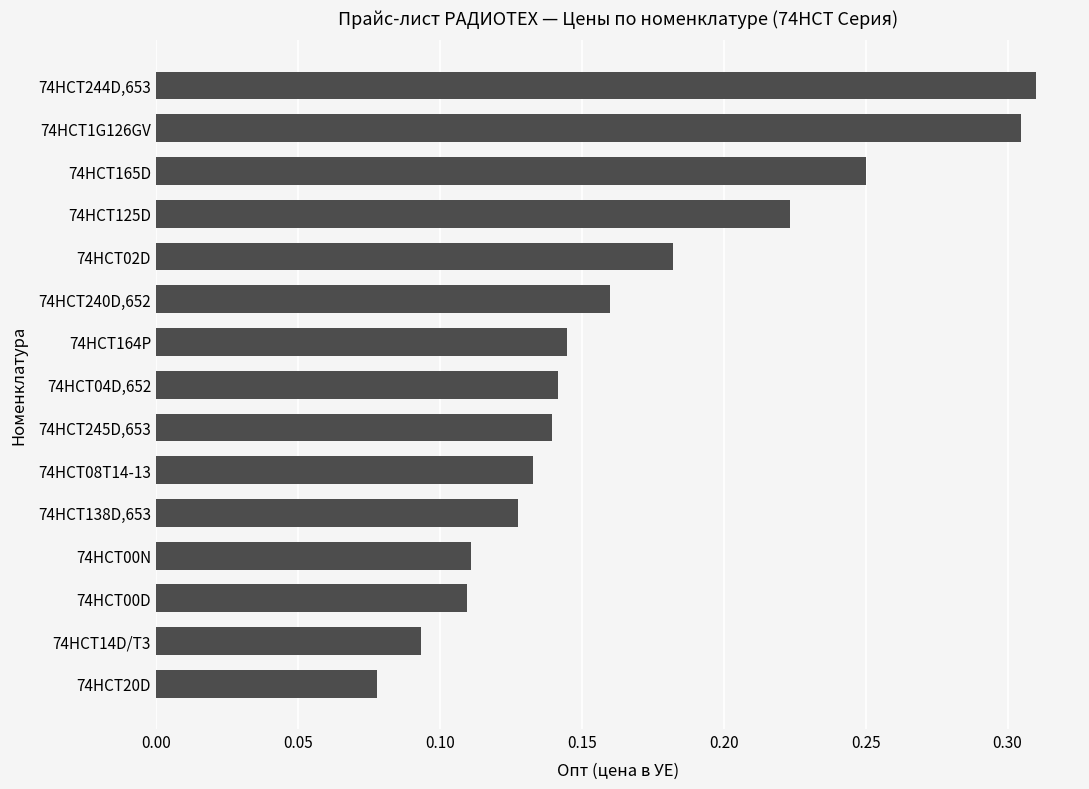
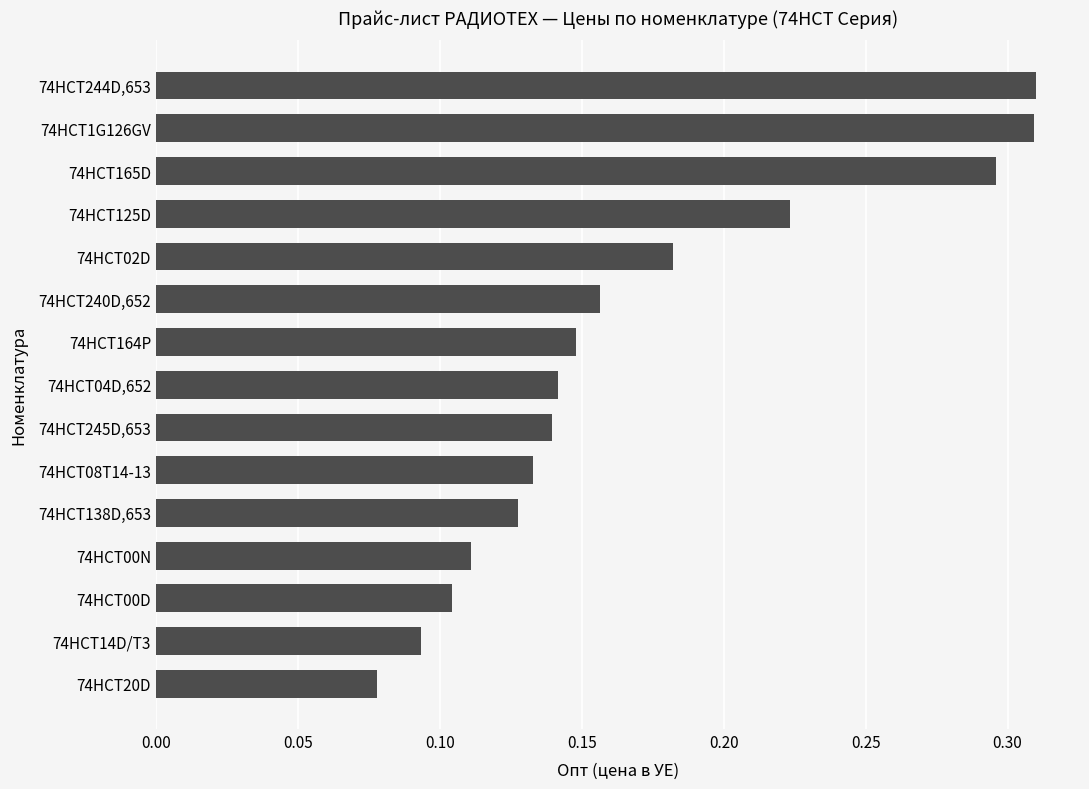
  {
    "74HCT244D,653": 0.310,
-   "74HCT1G126GV": 0.305,
-   "74HCT165D": 0.250,
+   "74HCT1G126GV": 0.309,
+   "74HCT165D": 0.296,
    "74HCT125D": 0.223,
    "74HCT02D": 0.182,
-   "74HCT240D,652": 0.160,
-   "74HCT164P": 0.145,
+   "74HCT240D,652": 0.156,
+   "74HCT164P": 0.148,
    "74HCT04D,652": 0.142,
    "74HCT245D,653": 0.140,
    "74HCT08T14-13": 0.133,
    "74HCT138D,653": 0.128,
    "74HCT00N": 0.111,
-   "74HCT00D": 0.109,
+   "74HCT00D": 0.104,
    "74HCT14D/T3": 0.093,
    "74HCT20D": 0.078
  }
